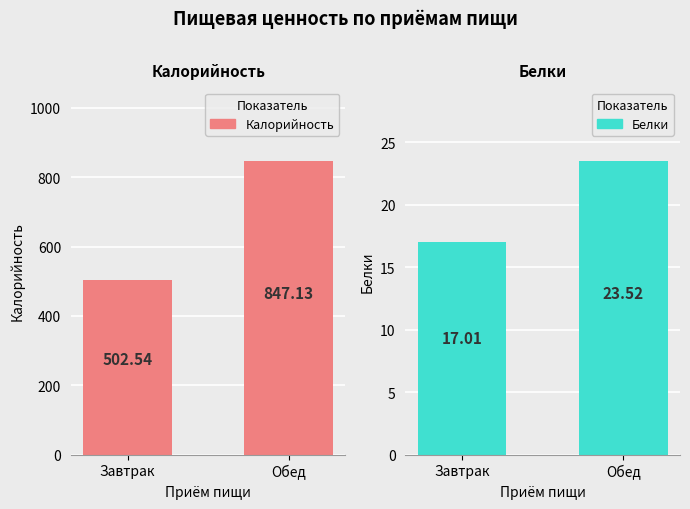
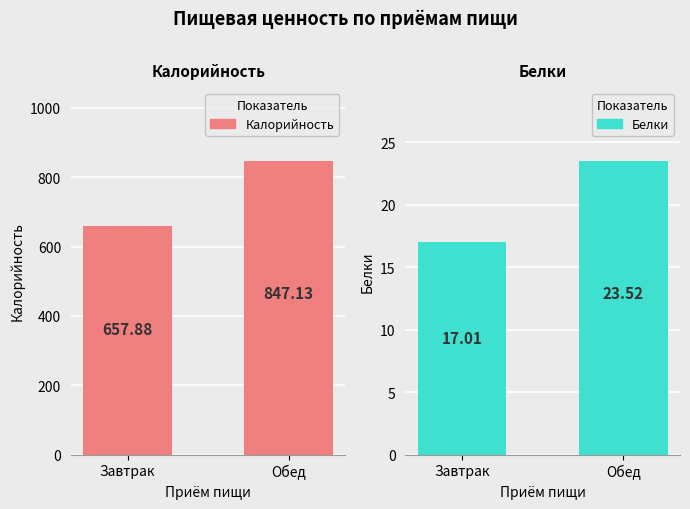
  {
    "Калорийность": {
-     "Завтрак": 502.54,
+     "Завтрак": 657.88,
      "Обед": 847.13
    },
    "Белки": {
      "Завтрак": 17.01,
      "Обед": 23.52
    }
  }
